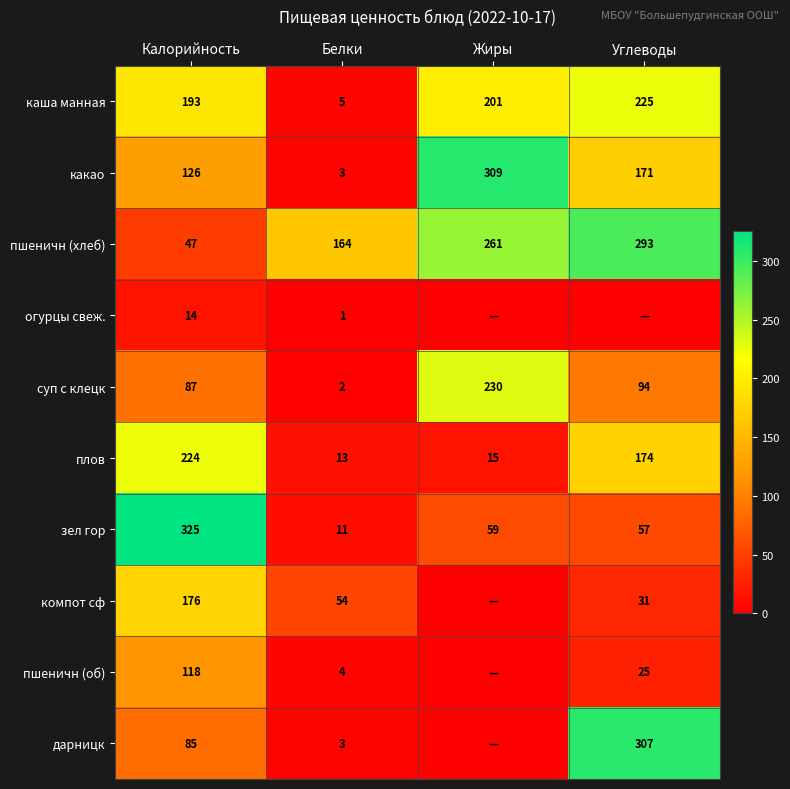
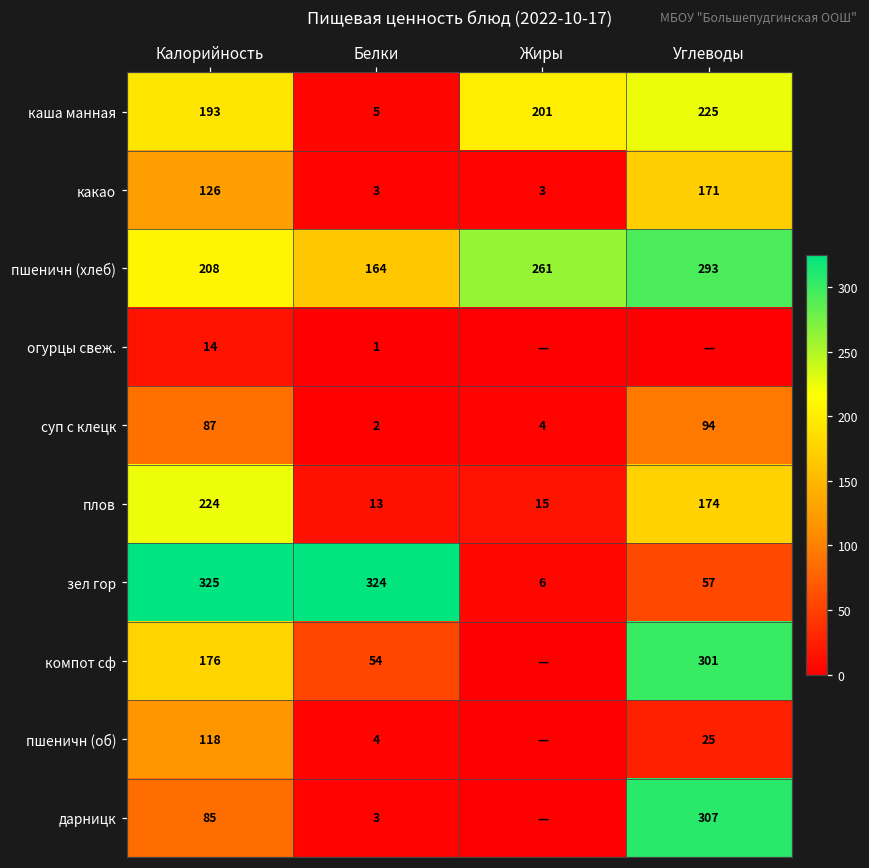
  {
    "каша манная": {
      "Калорийность": 193,
      "Белки": 5,
      "Жиры": 201,
      "Углеводы": 225
    },
    "какао": {
      "Калорийность": 126,
      "Белки": 3,
-     "Жиры": 309,
+     "Жиры": 3,
      "Углеводы": 171
    },
    "пшеничн (хлеб)": {
-     "Калорийность": 47,
+     "Калорийность": 208,
      "Белки": 164,
      "Жиры": 261,
      "Углеводы": 293
    },
    "огурцы свеж.": {
      "Калорийность": 14,
      "Белки": 1
    },
    "суп с клецк": {
      "Калорийность": 87,
      "Белки": 2,
-     "Жиры": 230,
+     "Жиры": 4,
      "Углеводы": 94
    },
    "плов": {
      "Калорийность": 224,
      "Белки": 13,
      "Жиры": 15,
      "Углеводы": 174
    },
    "зел гор": {
      "Калорийность": 325,
-     "Белки": 11,
-     "Жиры": 59,
+     "Белки": 324,
+     "Жиры": 6,
      "Углеводы": 57
    },
    "компот сф": {
      "Калорийность": 176,
      "Белки": 54,
-     "Углеводы": 31
+     "Углеводы": 301
    },
    "пшеничн (об)": {
      "Калорийность": 118,
      "Белки": 4,
      "Углеводы": 25
    },
    "дарницк": {
      "Калорийность": 85,
      "Белки": 3,
      "Углеводы": 307
    }
  }
